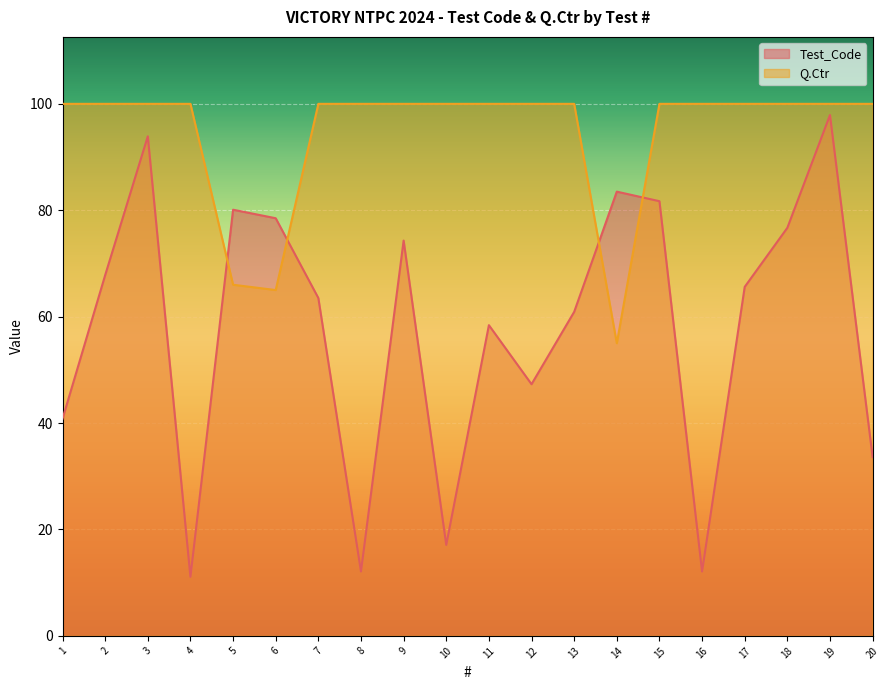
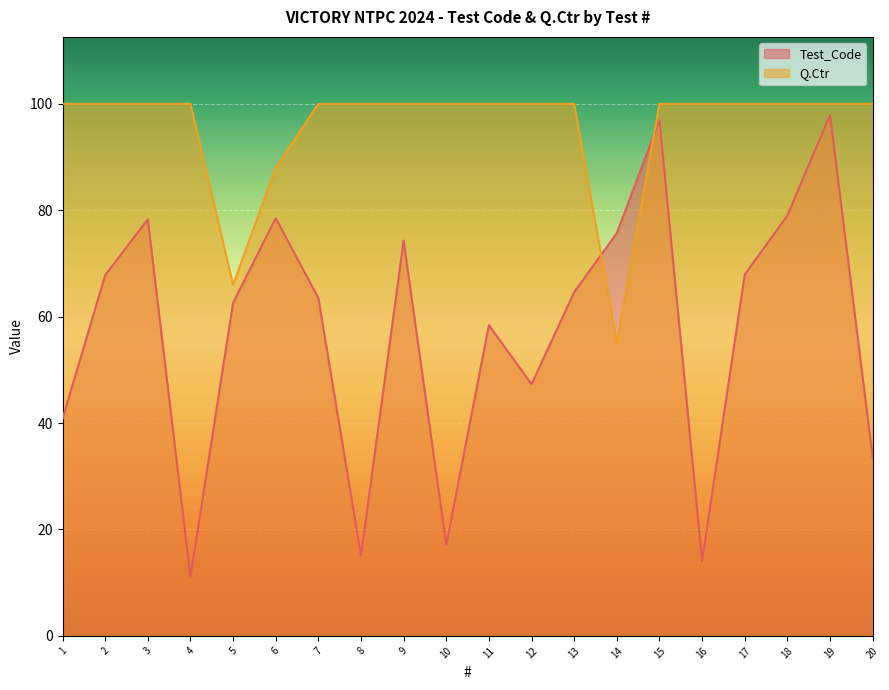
  {
    "Test_Code": {
      "1": 41,
      "2": 68,
-     "3": 94,
+     "3": 78,
      "4": 11,
-     "5": 80,
+     "5": 63,
      "6": 79,
      "7": 64,
-     "8": 12,
+     "8": 15,
      "9": 74,
      "10": 17,
      "11": 58,
      "12": 47,
-     "13": 61,
-     "14": 84,
-     "15": 82,
-     "16": 12,
-     "17": 66,
-     "18": 77,
+     "13": 65,
+     "14": 76,
+     "15": 97,
+     "16": 14,
+     "17": 68,
+     "18": 79,
      "19": 98,
      "20": 34
    },
    "Q.Ctr": {
      "1": 100,
      "2": 100,
      "3": 100,
      "4": 100,
      "5": 66,
-     "6": 65,
+     "6": 88,
      "7": 100,
      "8": 100,
      "9": 100,
      "10": 100,
      "11": 100,
      "12": 100,
      "13": 100,
      "14": 55,
      "15": 100,
      "16": 100,
      "17": 100,
      "18": 100,
      "19": 100,
      "20": 100
    }
  }
